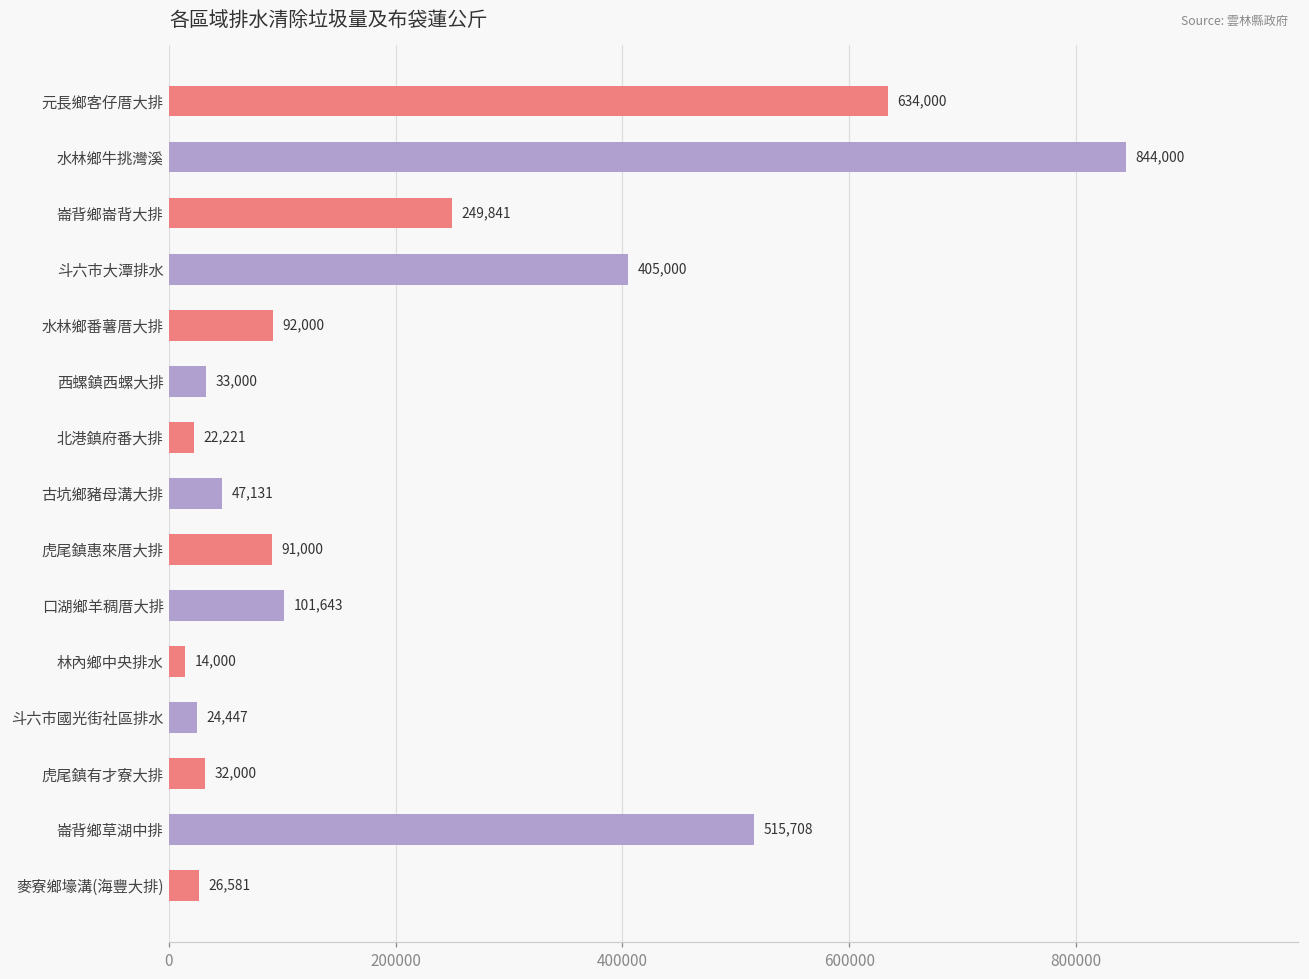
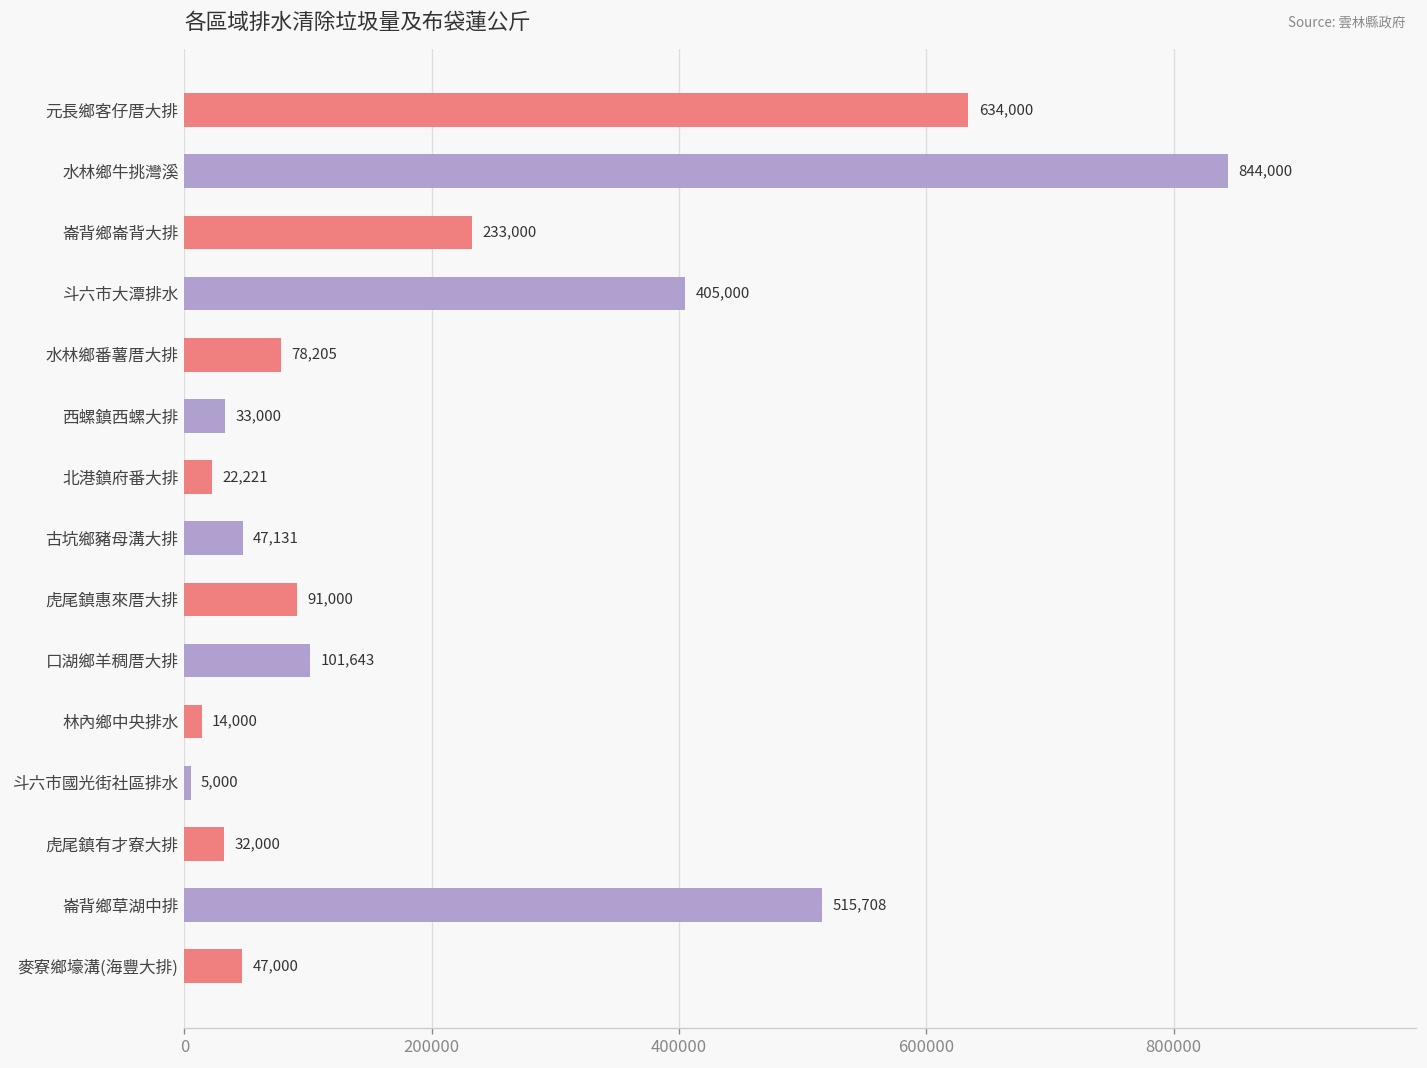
  {
    "元長鄉客仔厝大排": "634,000",
    "水林鄉牛挑灣溪": "844,000",
-   "崙背鄉崙背大排": "249,841",
+   "崙背鄉崙背大排": "233,000",
    "斗六市大潭排水": "405,000",
-   "水林鄉番薯厝大排": "92,000",
+   "水林鄉番薯厝大排": "78,205",
    "西螺鎮西螺大排": "33,000",
    "北港鎮府番大排": "22,221",
    "古坑鄉豬母溝大排": "47,131",
    "虎尾鎮惠來厝大排": "91,000",
    "口湖鄉羊稠厝大排": "101,643",
    "林內鄉中央排水": "14,000",
-   "斗六市國光街社區排水": "24,447",
+   "斗六市國光街社區排水": "5,000",
    "虎尾鎮有才寮大排": "32,000",
    "崙背鄉草湖中排": "515,708",
-   "麥寮鄉壕溝(海豐大排)": "26,581"
+   "麥寮鄉壕溝(海豐大排)": "47,000"
  }
